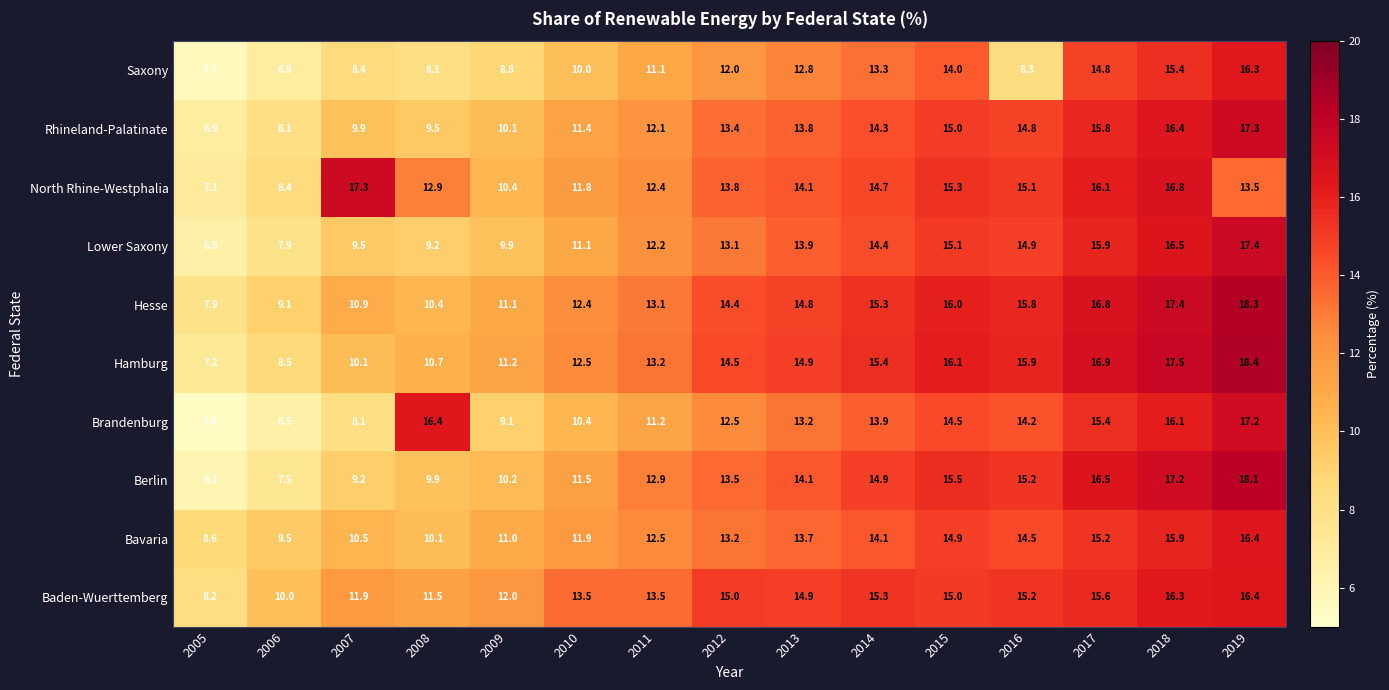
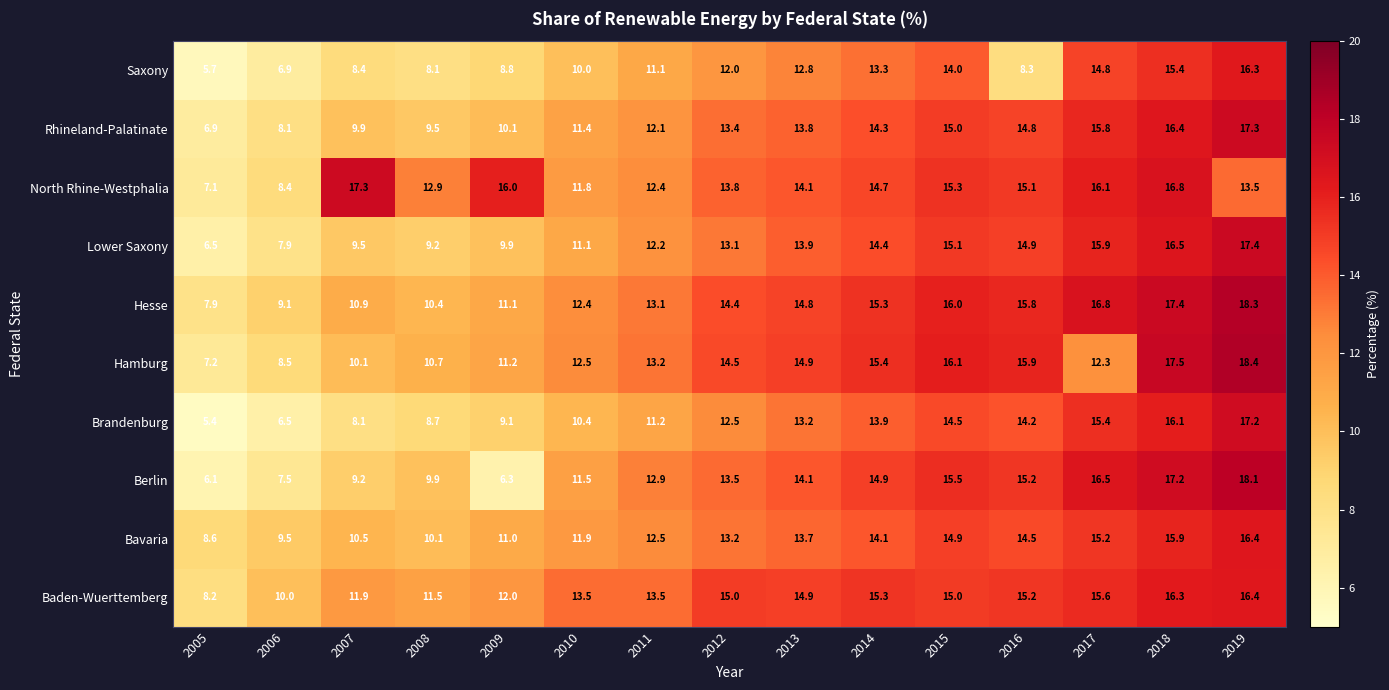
  {
    "Saxony": {
      "2005": 5.7,
      "2006": 6.9,
      "2007": 8.4,
      "2008": 8.1,
      "2009": 8.8,
      "2010": 10.0,
      "2011": 11.1,
      "2012": 12.0,
      "2013": 12.8,
      "2014": 13.3,
      "2015": 14.0,
      "2016": 8.3,
      "2017": 14.8,
      "2018": 15.4,
      "2019": 16.3
    },
    "Rhineland-Palatinate": {
      "2005": 6.9,
      "2006": 8.1,
      "2007": 9.9,
      "2008": 9.5,
      "2009": 10.1,
      "2010": 11.4,
      "2011": 12.1,
      "2012": 13.4,
      "2013": 13.8,
      "2014": 14.3,
      "2015": 15.0,
      "2016": 14.8,
      "2017": 15.8,
      "2018": 16.4,
      "2019": 17.3
    },
    "North Rhine-Westphalia": {
      "2005": 7.1,
      "2006": 8.4,
      "2007": 17.3,
      "2008": 12.9,
-     "2009": 10.4,
+     "2009": 16.0,
      "2010": 11.8,
      "2011": 12.4,
      "2012": 13.8,
      "2013": 14.1,
      "2014": 14.7,
      "2015": 15.3,
      "2016": 15.1,
      "2017": 16.1,
      "2018": 16.8,
      "2019": 13.5
    },
    "Lower Saxony": {
      "2005": 6.5,
      "2006": 7.9,
      "2007": 9.5,
      "2008": 9.2,
      "2009": 9.9,
      "2010": 11.1,
      "2011": 12.2,
      "2012": 13.1,
      "2013": 13.9,
      "2014": 14.4,
      "2015": 15.1,
      "2016": 14.9,
      "2017": 15.9,
      "2018": 16.5,
      "2019": 17.4
    },
    "Hesse": {
      "2005": 7.9,
      "2006": 9.1,
      "2007": 10.9,
      "2008": 10.4,
      "2009": 11.1,
      "2010": 12.4,
      "2011": 13.1,
      "2012": 14.4,
      "2013": 14.8,
      "2014": 15.3,
      "2015": 16.0,
      "2016": 15.8,
      "2017": 16.8,
      "2018": 17.4,
      "2019": 18.3
    },
    "Hamburg": {
      "2005": 7.2,
      "2006": 8.5,
      "2007": 10.1,
      "2008": 10.7,
      "2009": 11.2,
      "2010": 12.5,
      "2011": 13.2,
      "2012": 14.5,
      "2013": 14.9,
      "2014": 15.4,
      "2015": 16.1,
      "2016": 15.9,
-     "2017": 16.9,
+     "2017": 12.3,
      "2018": 17.5,
      "2019": 18.4
    },
    "Brandenburg": {
      "2005": 5.4,
      "2006": 6.5,
      "2007": 8.1,
-     "2008": 16.4,
+     "2008": 8.7,
      "2009": 9.1,
      "2010": 10.4,
      "2011": 11.2,
      "2012": 12.5,
      "2013": 13.2,
      "2014": 13.9,
      "2015": 14.5,
      "2016": 14.2,
      "2017": 15.4,
      "2018": 16.1,
      "2019": 17.2
    },
    "Berlin": {
      "2005": 6.1,
      "2006": 7.5,
      "2007": 9.2,
      "2008": 9.9,
-     "2009": 10.2,
+     "2009": 6.3,
      "2010": 11.5,
      "2011": 12.9,
      "2012": 13.5,
      "2013": 14.1,
      "2014": 14.9,
      "2015": 15.5,
      "2016": 15.2,
      "2017": 16.5,
      "2018": 17.2,
      "2019": 18.1
    },
    "Bavaria": {
      "2005": 8.6,
      "2006": 9.5,
      "2007": 10.5,
      "2008": 10.1,
      "2009": 11.0,
      "2010": 11.9,
      "2011": 12.5,
      "2012": 13.2,
      "2013": 13.7,
      "2014": 14.1,
      "2015": 14.9,
      "2016": 14.5,
      "2017": 15.2,
      "2018": 15.9,
      "2019": 16.4
    },
    "Baden-Wuerttemberg": {
      "2005": 8.2,
      "2006": 10.0,
      "2007": 11.9,
      "2008": 11.5,
      "2009": 12.0,
      "2010": 13.5,
      "2011": 13.5,
      "2012": 15.0,
      "2013": 14.9,
      "2014": 15.3,
      "2015": 15.0,
      "2016": 15.2,
      "2017": 15.6,
      "2018": 16.3,
      "2019": 16.4
    }
  }
